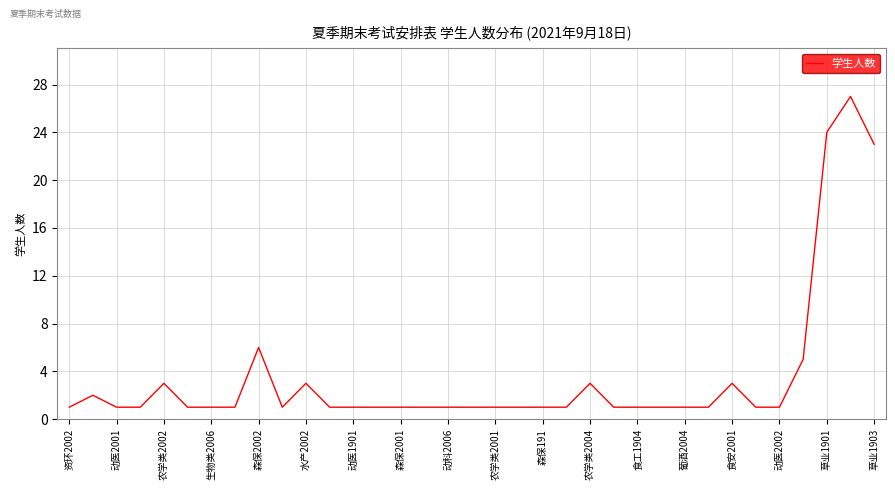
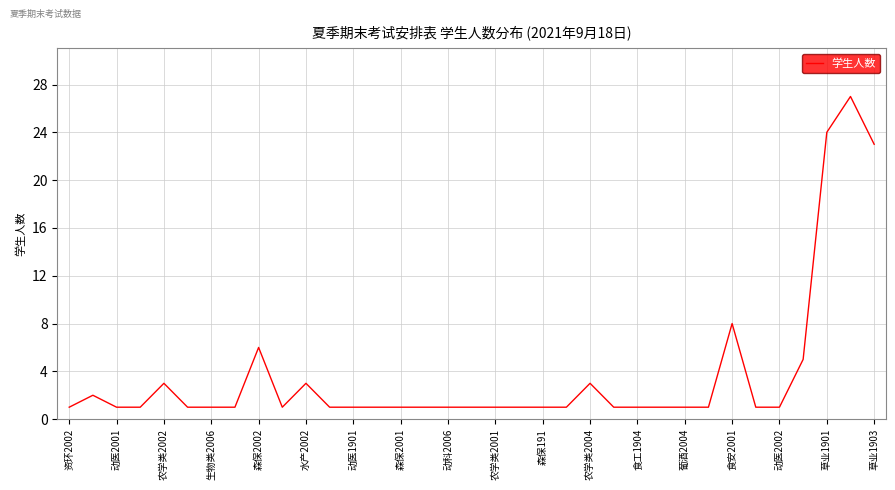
  {
    "资环2002": 1,
    "动医2001": 1,
    "农学类2002": 3,
    "生物类2006": 1,
    "森保2002": 6,
    "水产2002": 3,
    "动医1901": 1,
    "森保2001": 1,
    "动科2006": 1,
    "农学类2001": 1,
    "森保191": 1,
    "农学类2004": 3,
    "食工1904": 1,
    "葡酒2004": 1,
-   "食安2001": 3,
+   "食安2001": 8,
    "动医2002": 1,
    "草业1901": 24,
    "草业1903": 23
  }
